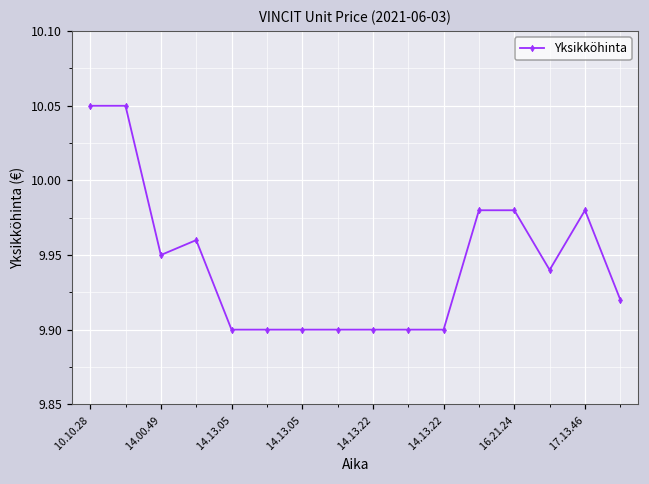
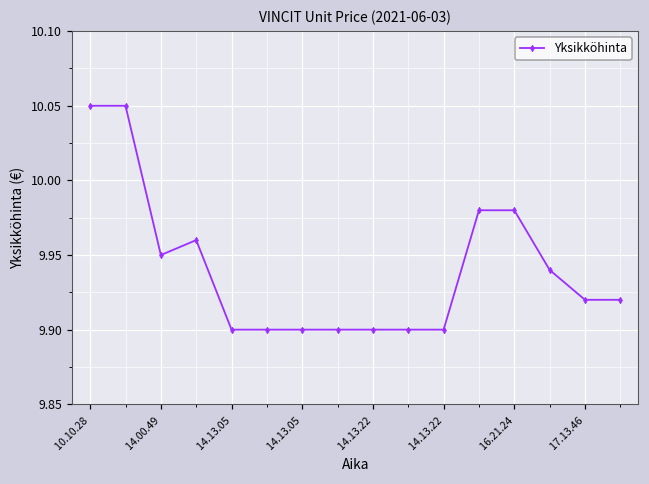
  {
    "10.10.28": 10.05,
    "14.00.49": 9.95,
-   "17.13.46": 9.98
+   "17.13.46": 9.92
  }
